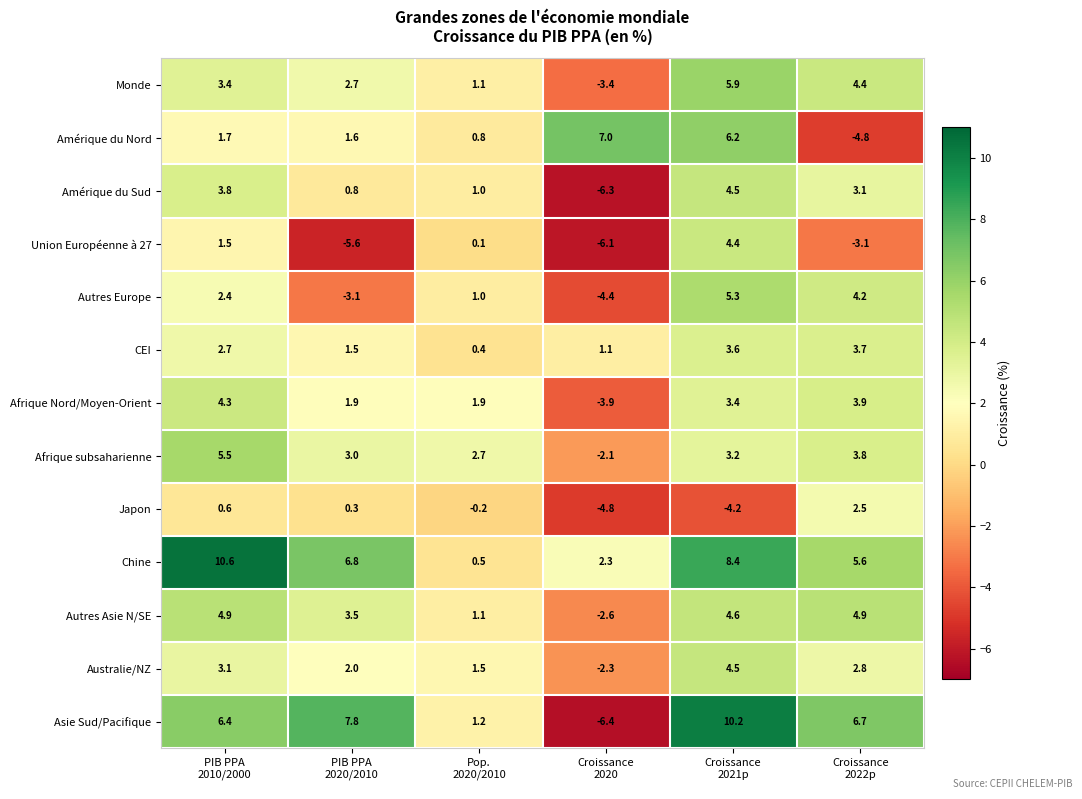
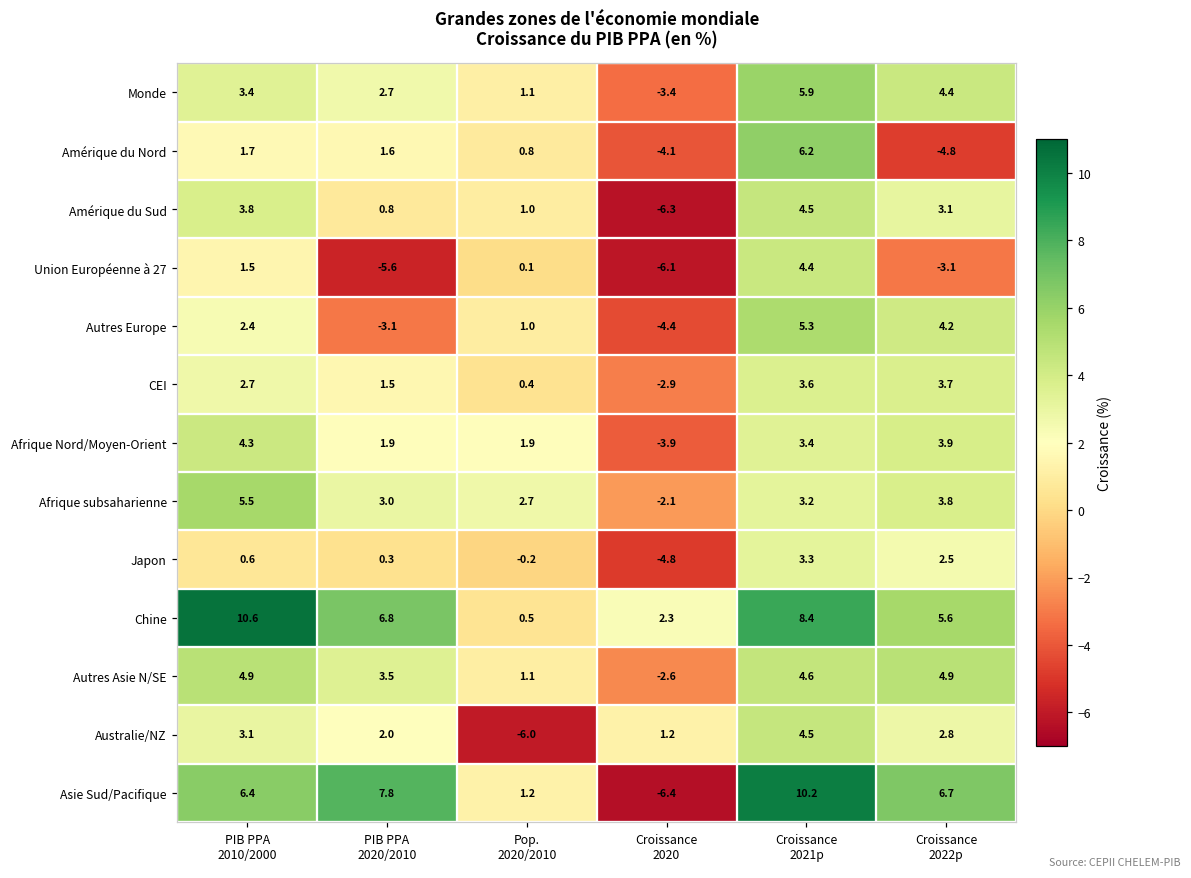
  {
    "Monde": {
      "PIB PPA 2010/2000": 3.4,
      "PIB PPA 2020/2010": 2.7,
      "Pop. 2020/2010": 1.1,
      "Croissance 2020": -3.4,
      "Croissance 2021p": 5.9,
      "Croissance 2022p": 4.4
    },
    "Amérique du Nord": {
      "PIB PPA 2010/2000": 1.7,
      "PIB PPA 2020/2010": 1.6,
      "Pop. 2020/2010": 0.8,
-     "Croissance 2020": 7.0,
+     "Croissance 2020": -4.1,
      "Croissance 2021p": 6.2,
      "Croissance 2022p": -4.8
    },
    "Amérique du Sud": {
      "PIB PPA 2010/2000": 3.8,
      "PIB PPA 2020/2010": 0.8,
      "Pop. 2020/2010": 1.0,
      "Croissance 2020": -6.3,
      "Croissance 2021p": 4.5,
      "Croissance 2022p": 3.1
    },
    "Union Européenne à 27": {
      "PIB PPA 2010/2000": 1.5,
      "PIB PPA 2020/2010": -5.6,
      "Pop. 2020/2010": 0.1,
      "Croissance 2020": -6.1,
      "Croissance 2021p": 4.4,
      "Croissance 2022p": -3.1
    },
    "Autres Europe": {
      "PIB PPA 2010/2000": 2.4,
      "PIB PPA 2020/2010": -3.1,
      "Pop. 2020/2010": 1.0,
      "Croissance 2020": -4.4,
      "Croissance 2021p": 5.3,
      "Croissance 2022p": 4.2
    },
    "CEI": {
      "PIB PPA 2010/2000": 2.7,
      "PIB PPA 2020/2010": 1.5,
      "Pop. 2020/2010": 0.4,
-     "Croissance 2020": 1.1,
+     "Croissance 2020": -2.9,
      "Croissance 2021p": 3.6,
      "Croissance 2022p": 3.7
    },
    "Afrique Nord/Moyen-Orient": {
      "PIB PPA 2010/2000": 4.3,
      "PIB PPA 2020/2010": 1.9,
      "Pop. 2020/2010": 1.9,
      "Croissance 2020": -3.9,
      "Croissance 2021p": 3.4,
      "Croissance 2022p": 3.9
    },
    "Afrique subsaharienne": {
      "PIB PPA 2010/2000": 5.5,
      "PIB PPA 2020/2010": 3.0,
      "Pop. 2020/2010": 2.7,
      "Croissance 2020": -2.1,
      "Croissance 2021p": 3.2,
      "Croissance 2022p": 3.8
    },
    "Japon": {
      "PIB PPA 2010/2000": 0.6,
      "PIB PPA 2020/2010": 0.3,
      "Pop. 2020/2010": -0.2,
      "Croissance 2020": -4.8,
-     "Croissance 2021p": -4.2,
+     "Croissance 2021p": 3.3,
      "Croissance 2022p": 2.5
    },
    "Chine": {
      "PIB PPA 2010/2000": 10.6,
      "PIB PPA 2020/2010": 6.8,
      "Pop. 2020/2010": 0.5,
      "Croissance 2020": 2.3,
      "Croissance 2021p": 8.4,
      "Croissance 2022p": 5.6
    },
    "Autres Asie N/SE": {
      "PIB PPA 2010/2000": 4.9,
      "PIB PPA 2020/2010": 3.5,
      "Pop. 2020/2010": 1.1,
      "Croissance 2020": -2.6,
      "Croissance 2021p": 4.6,
      "Croissance 2022p": 4.9
    },
    "Australie/NZ": {
      "PIB PPA 2010/2000": 3.1,
      "PIB PPA 2020/2010": 2.0,
-     "Pop. 2020/2010": 1.5,
-     "Croissance 2020": -2.3,
+     "Pop. 2020/2010": -6.0,
+     "Croissance 2020": 1.2,
      "Croissance 2021p": 4.5,
      "Croissance 2022p": 2.8
    },
    "Asie Sud/Pacifique": {
      "PIB PPA 2010/2000": 6.4,
      "PIB PPA 2020/2010": 7.8,
      "Pop. 2020/2010": 1.2,
      "Croissance 2020": -6.4,
      "Croissance 2021p": 10.2,
      "Croissance 2022p": 6.7
    }
  }
